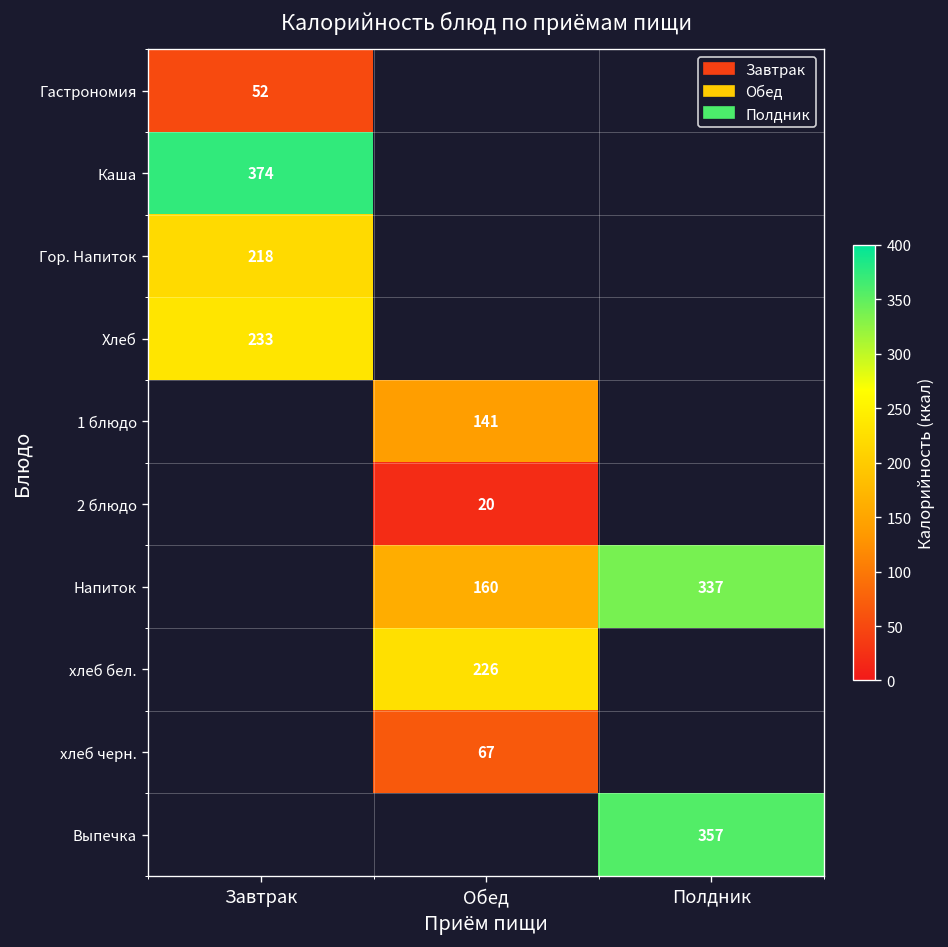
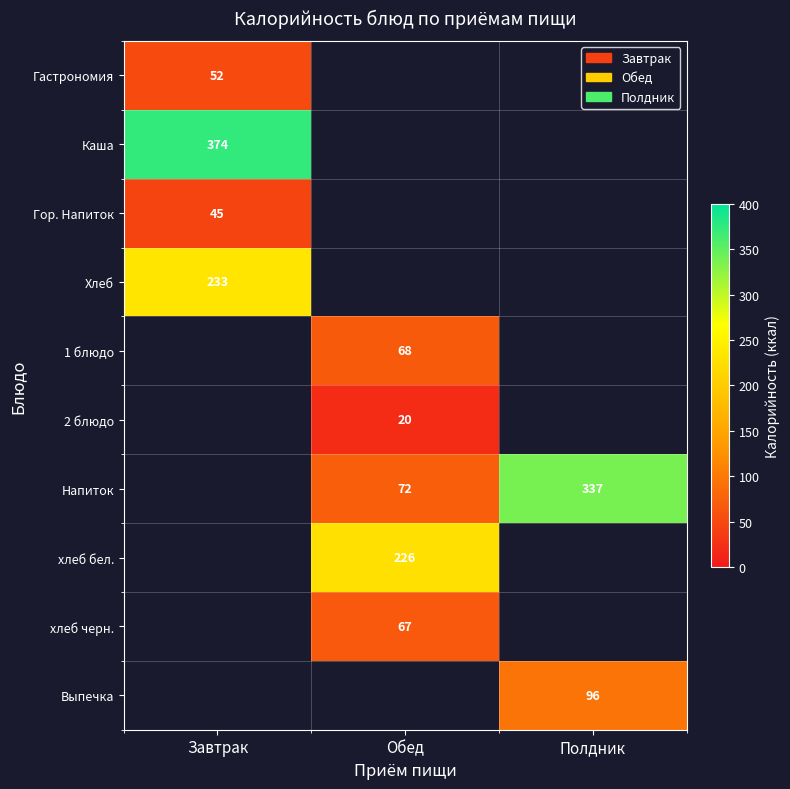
  {
    "Гастрономия": {
      "Завтрак": 52
    },
    "Каша": {
      "Завтрак": 374
    },
    "Гор. Напиток": {
-     "Завтрак": 218
+     "Завтрак": 45
    },
    "Хлеб": {
      "Завтрак": 233
    },
    "1 блюдо": {
-     "Обед": 141
+     "Обед": 68
    },
    "2 блюдо": {
      "Обед": 20
    },
    "Напиток": {
-     "Обед": 160,
+     "Обед": 72,
      "Полдник": 337
    },
    "хлеб бел.": {
      "Обед": 226
    },
    "хлеб черн.": {
      "Обед": 67
    },
    "Выпечка": {
-     "Полдник": 357
+     "Полдник": 96
    }
  }
